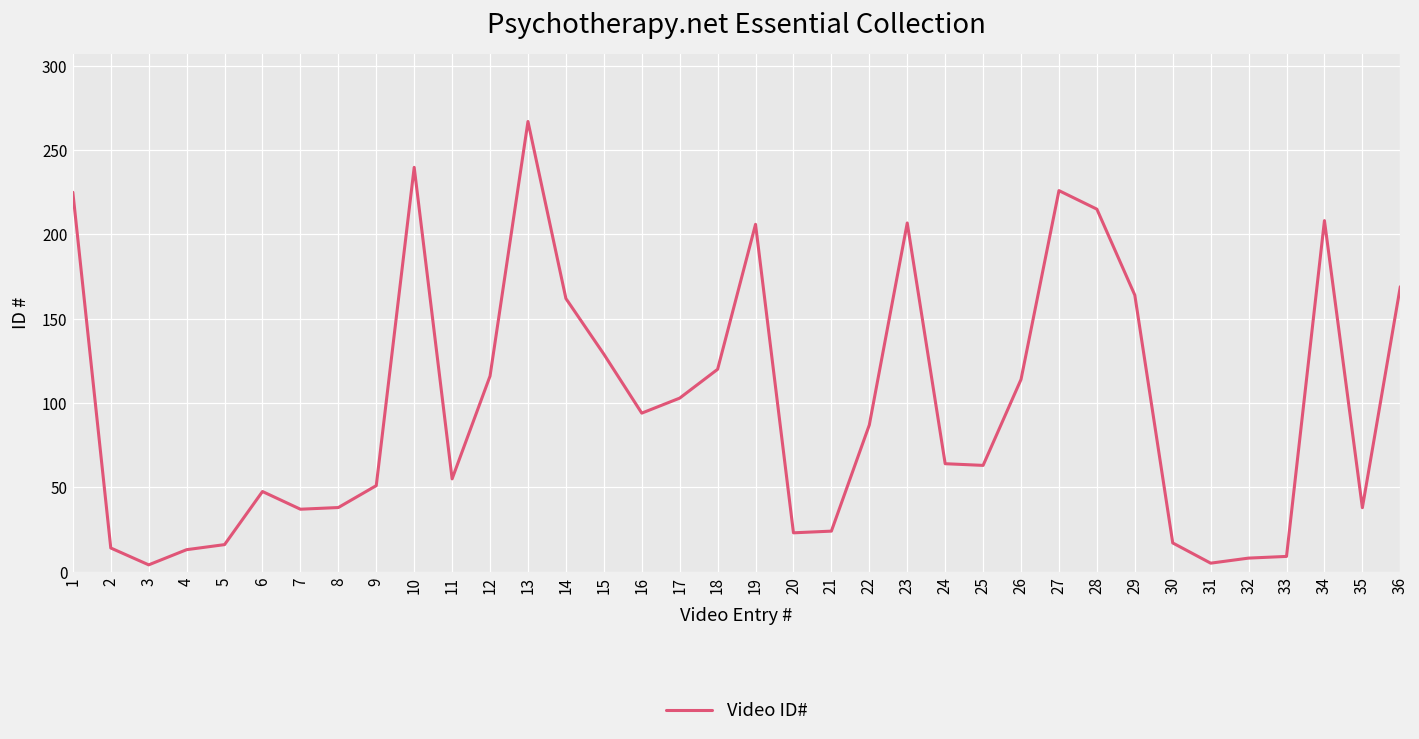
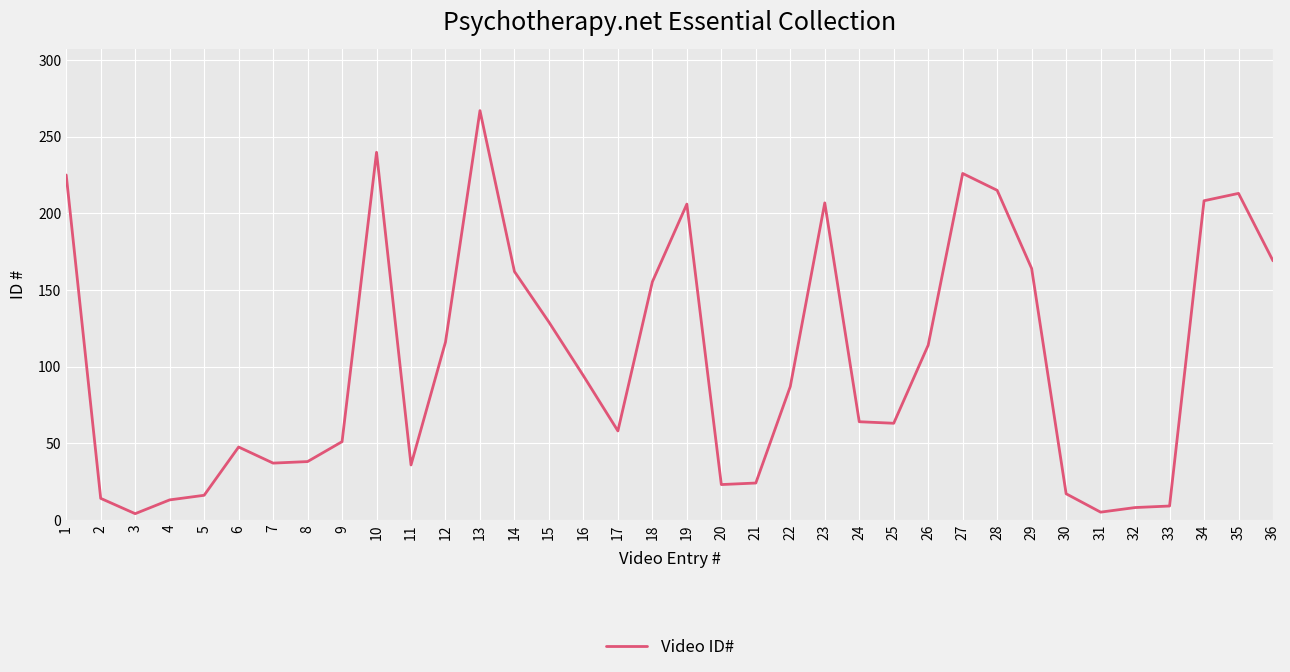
  {
    "1": 225,
    "2": 14,
    "3": 4,
    "4": 13,
    "5": 16,
    "6": 48,
    "7": 37,
    "8": 38,
    "9": 51,
    "10": 240,
-   "11": 55,
+   "11": 36,
    "12": 116,
    "13": 267,
    "14": 162,
    "15": 129,
    "16": 94,
-   "17": 103,
-   "18": 120,
+   "17": 58,
+   "18": 155,
    "19": 206,
    "20": 23,
    "21": 24,
    "22": 87,
    "23": 207,
    "24": 64,
    "25": 63,
    "26": 114,
    "27": 226,
    "28": 215,
    "29": 164,
    "30": 17,
    "31": 5,
    "32": 8,
    "33": 9,
    "34": 208,
-   "35": 38,
+   "35": 213,
    "36": 169
  }
